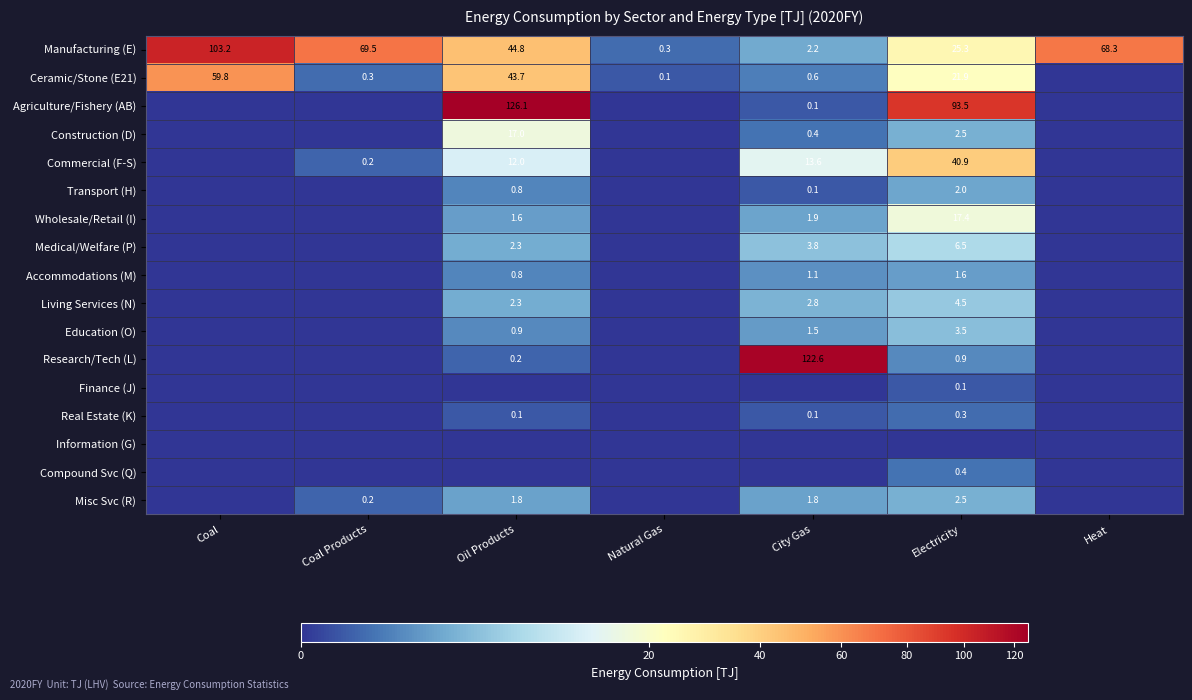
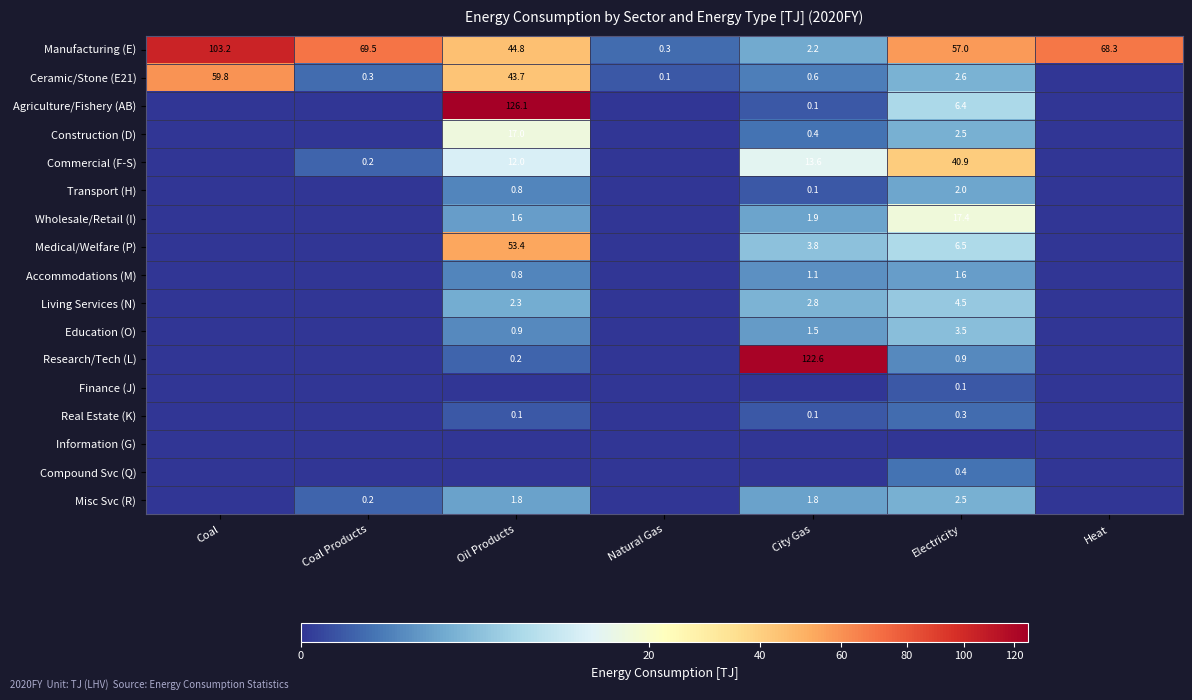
  {
    "Manufacturing (E)": {
      "Coal": 103.2,
      "Coal Products": 69.5,
      "Oil Products": 44.8,
      "Natural Gas": 0.3,
      "City Gas": 2.2,
-     "Electricity": 25.3,
+     "Electricity": 57.0,
      "Heat": 68.3
    },
    "Ceramic/Stone (E21)": {
      "Coal": 59.8,
      "Coal Products": 0.3,
      "Oil Products": 43.7,
      "Natural Gas": 0.1,
      "City Gas": 0.6,
-     "Electricity": 21.9
+     "Electricity": 2.6
    },
    "Agriculture/Fishery (AB)": {
      "Oil Products": 126.1,
      "City Gas": 0.1,
-     "Electricity": 93.5
+     "Electricity": 6.4
    },
    "Construction (D)": {
      "City Gas": 0.4,
      "Electricity": 2.5
    },
    "Commercial (F-S)": {
      "Coal Products": 0.2,
      "Electricity": 40.9
    },
    "Transport (H)": {
      "Oil Products": 0.8,
      "City Gas": 0.1,
      "Electricity": 2.0
    },
    "Wholesale/Retail (I)": {
      "Oil Products": 1.6,
      "City Gas": 1.9
    },
    "Medical/Welfare (P)": {
-     "Oil Products": 2.3,
+     "Oil Products": 53.4,
      "City Gas": 3.8,
      "Electricity": 6.5
    },
    "Accommodations (M)": {
      "Oil Products": 0.8,
      "City Gas": 1.1,
      "Electricity": 1.6
    },
    "Living Services (N)": {
      "Oil Products": 2.3,
      "City Gas": 2.8,
      "Electricity": 4.5
    },
    "Education (O)": {
      "Oil Products": 0.9,
      "City Gas": 1.5,
      "Electricity": 3.5
    },
    "Research/Tech (L)": {
      "Oil Products": 0.2,
      "City Gas": 122.6,
      "Electricity": 0.9
    },
    "Finance (J)": {
      "Electricity": 0.1
    },
    "Real Estate (K)": {
      "Oil Products": 0.1,
      "City Gas": 0.1,
      "Electricity": 0.3
    },
    "Compound Svc (Q)": {
      "Electricity": 0.4
    },
    "Misc Svc (R)": {
      "Coal Products": 0.2,
      "Oil Products": 1.8,
      "City Gas": 1.8,
      "Electricity": 2.5
    }
  }
